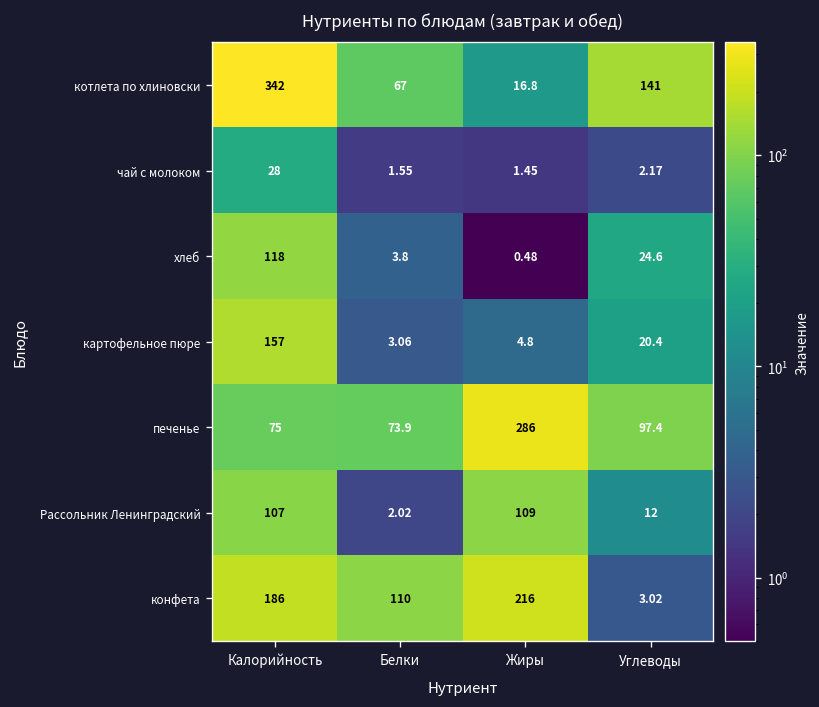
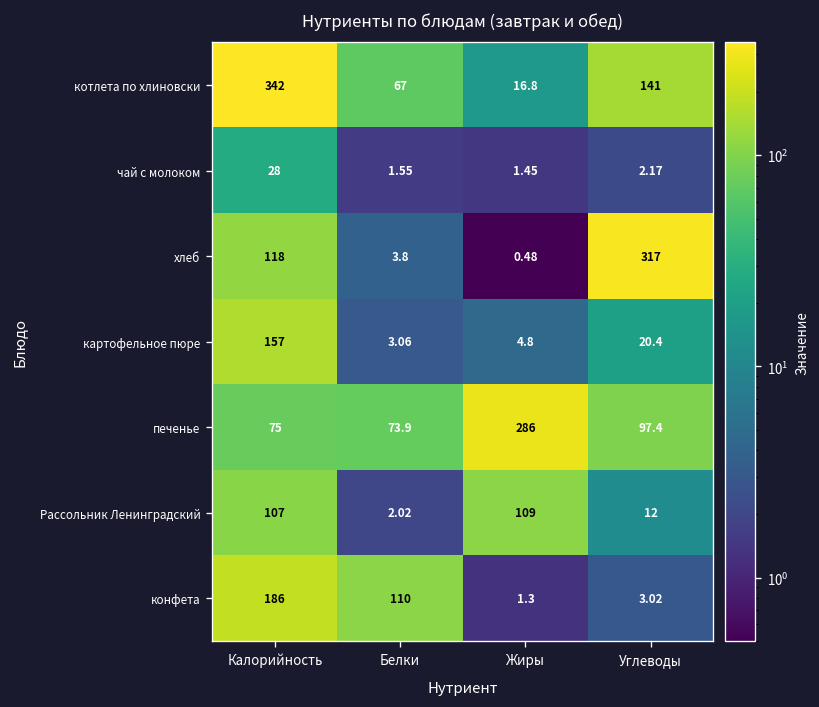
  {
    "котлета по хлиновски": {
      "Калорийность": 342,
      "Белки": 67,
      "Жиры": 16.8,
      "Углеводы": 141
    },
    "чай с молоком": {
      "Калорийность": 28,
      "Белки": 1.55,
      "Жиры": 1.45,
      "Углеводы": 2.17
    },
    "хлеб": {
      "Калорийность": 118,
      "Белки": 3.8,
      "Жиры": 0.48,
-     "Углеводы": 24.6
+     "Углеводы": 317
    },
    "картофельное пюре": {
      "Калорийность": 157,
      "Белки": 3.06,
      "Жиры": 4.8,
      "Углеводы": 20.4
    },
    "печенье": {
      "Калорийность": 75,
      "Белки": 73.9,
      "Жиры": 286,
      "Углеводы": 97.4
    },
    "Рассольник Ленинградский": {
      "Калорийность": 107,
      "Белки": 2.02,
      "Жиры": 109,
      "Углеводы": 12
    },
    "конфета": {
      "Калорийность": 186,
      "Белки": 110,
-     "Жиры": 216,
+     "Жиры": 1.3,
      "Углеводы": 3.02
    }
  }
